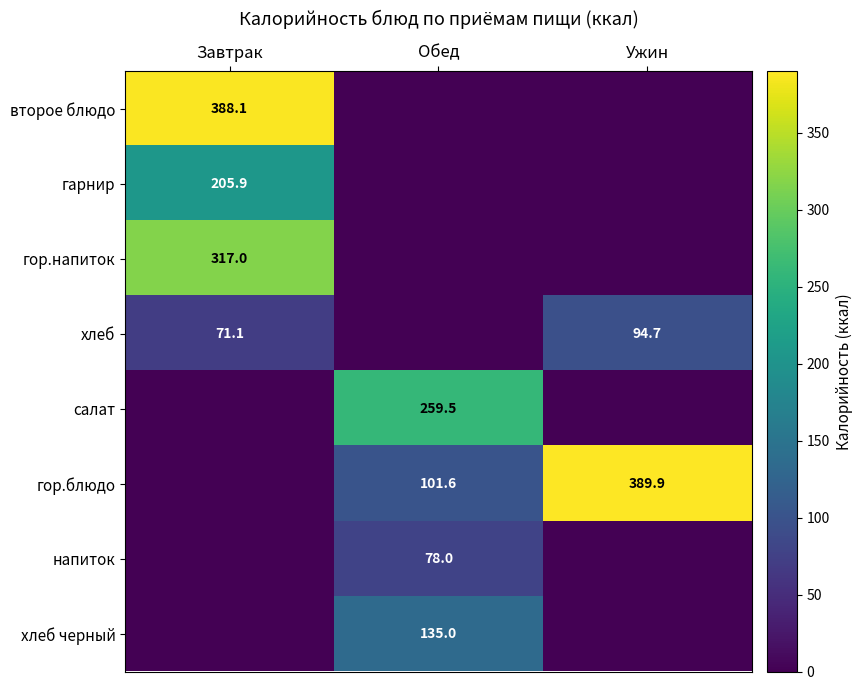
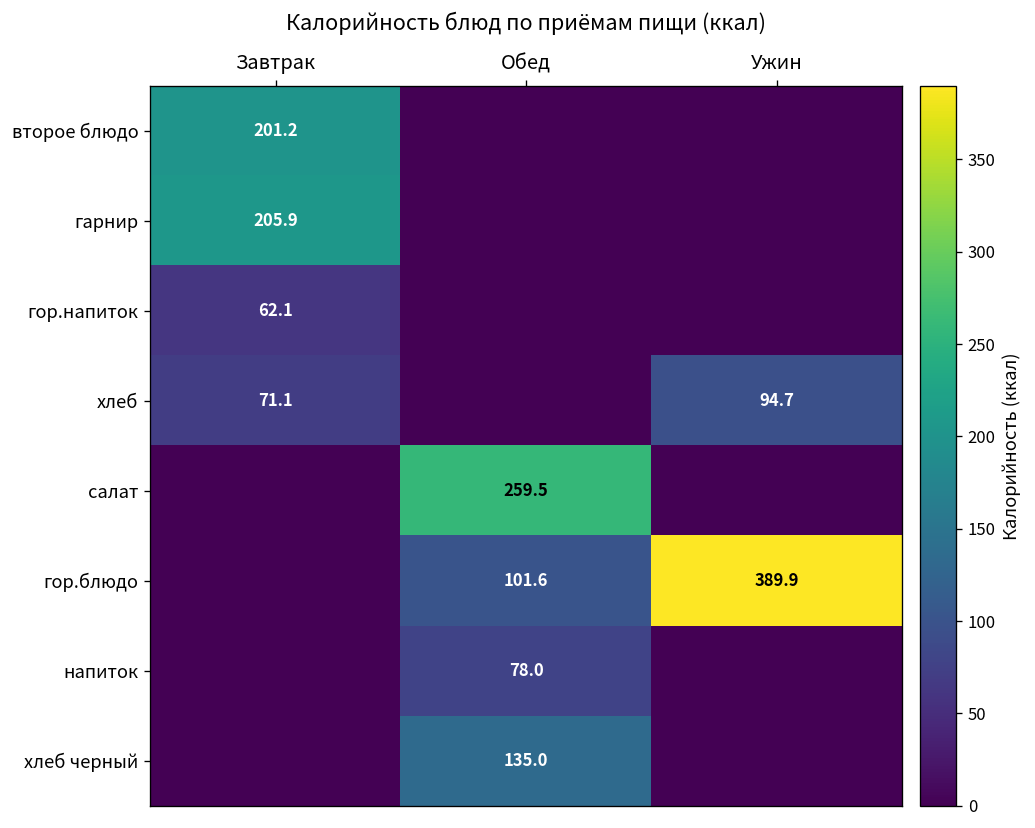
  {
    "второе блюдо": {
-     "Завтрак": 388.1
+     "Завтрак": 201.2
    },
    "гарнир": {
      "Завтрак": 205.9
    },
    "гор.напиток": {
-     "Завтрак": 317.0
+     "Завтрак": 62.1
    },
    "хлеб": {
      "Завтрак": 71.1,
      "Ужин": 94.7
    },
    "салат": {
      "Обед": 259.5
    },
    "гор.блюдо": {
      "Обед": 101.6,
      "Ужин": 389.9
    },
    "напиток": {
      "Обед": 78.0
    },
    "хлеб черный": {
      "Обед": 135.0
    }
  }
